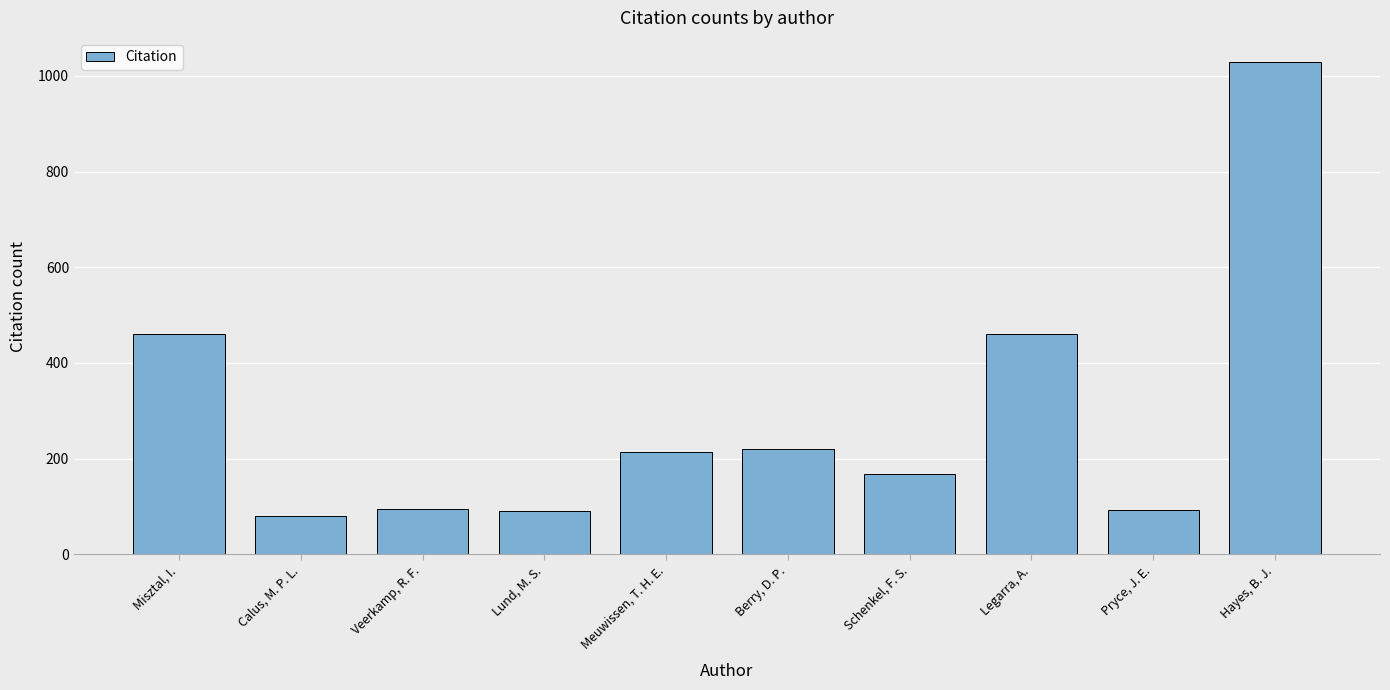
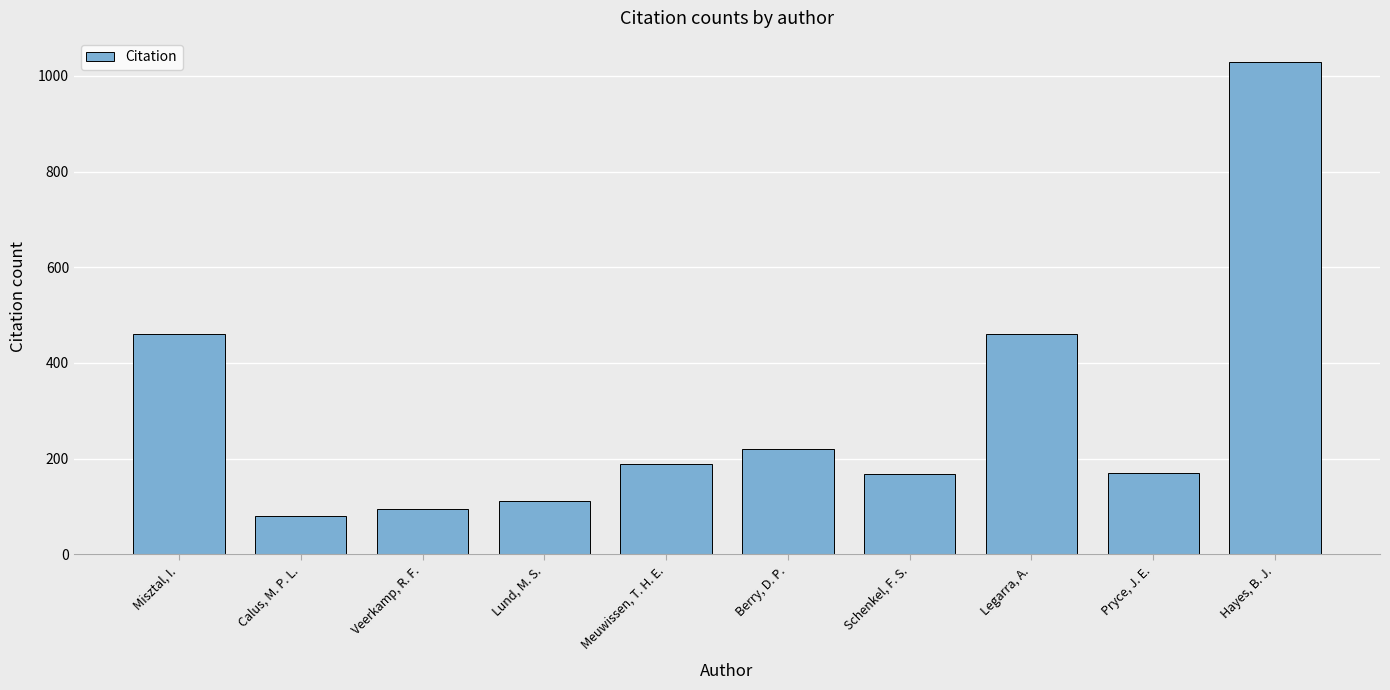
  {
    "Misztal, I.": 460,
    "Calus, M. P. L.": 80,
    "Veerkamp, R. F.": 90,
-   "Lund, M. S.": 90,
-   "Meuwissen, T. H. E.": 210,
+   "Lund, M. S.": 110,
+   "Meuwissen, T. H. E.": 190,
    "Berry, D. P.": 220,
    "Schenkel, F. S.": 170,
    "Legarra, A.": 460,
-   "Pryce, J. E.": 90,
+   "Pryce, J. E.": 170,
    "Hayes, B. J.": 1030
  }
